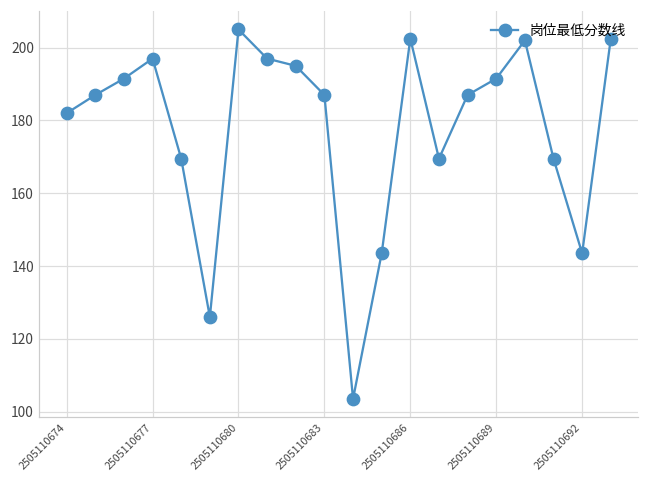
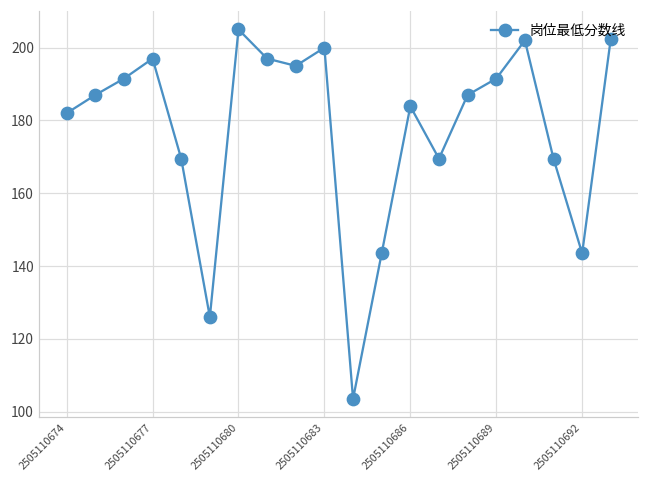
  {
    "2505110674": 182,
    "2505110677": 197,
    "2505110680": 205,
-   "2505110683": 187,
-   "2505110686": 203,
+   "2505110683": 200,
+   "2505110686": 184,
    "2505110689": 192,
    "2505110692": 144
  }
